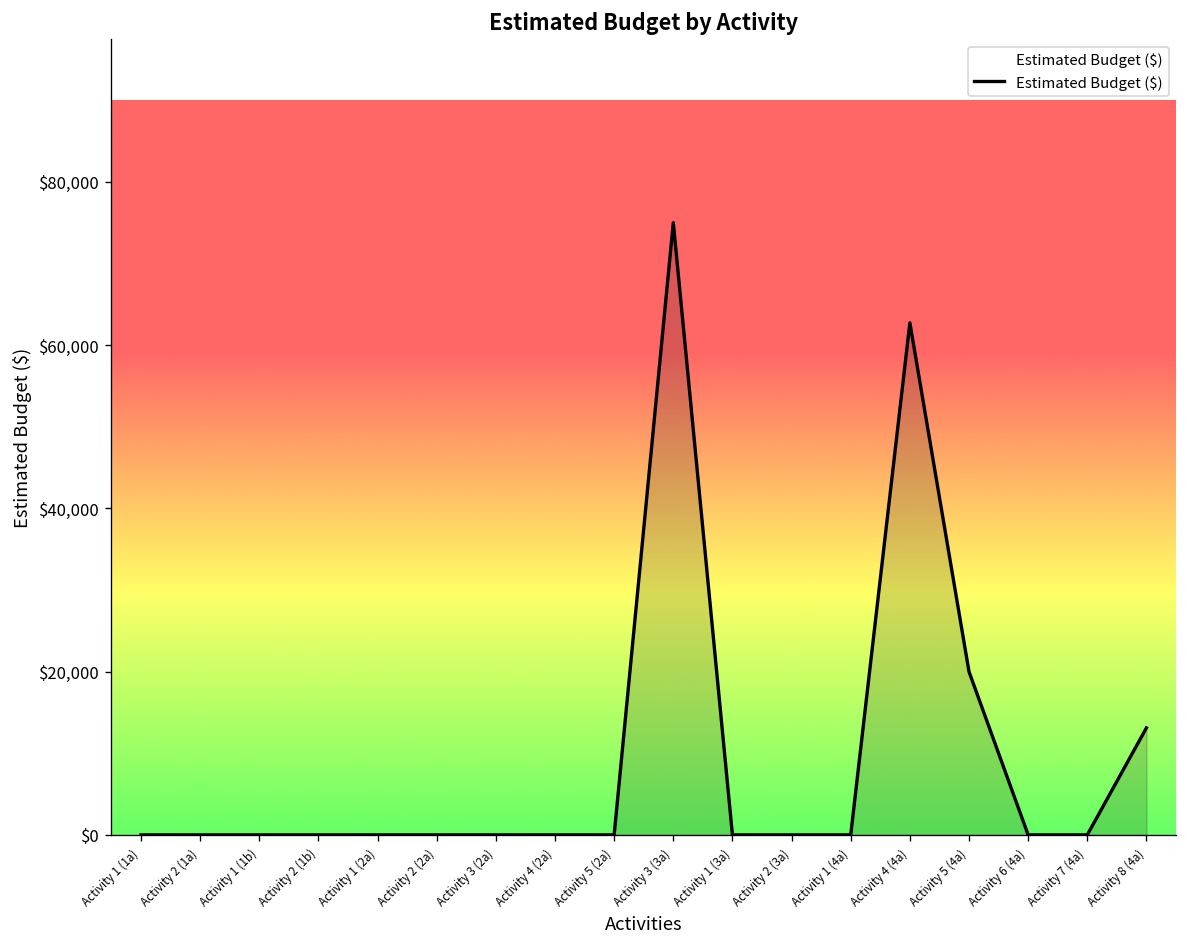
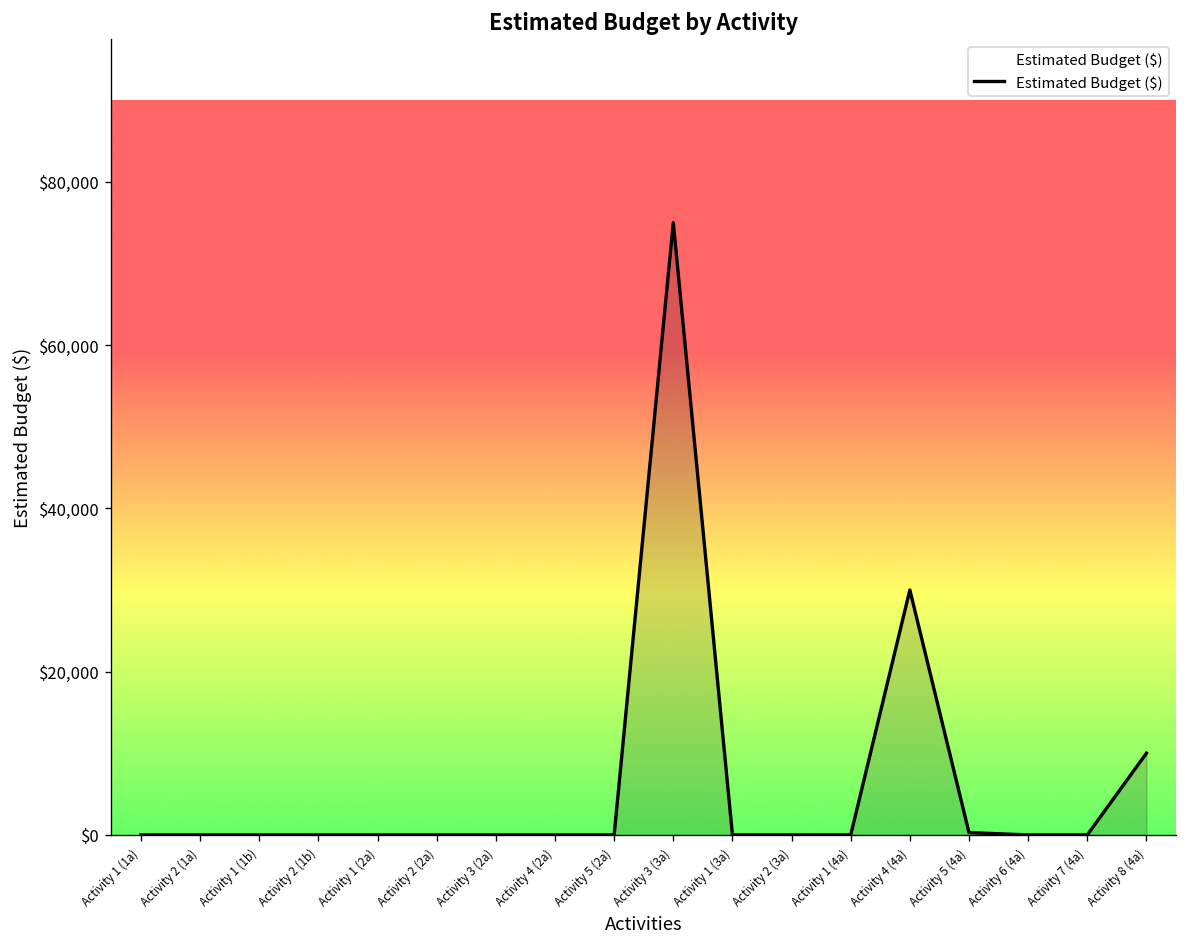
  {
    "Activity 1 (1a)": "$0",
    "Activity 2 (1a)": "$0",
    "Activity 1 (1b)": "$0",
    "Activity 2 (1b)": "$0",
    "Activity 1 (2a)": "$0",
    "Activity 2 (2a)": "$0",
    "Activity 3 (2a)": "$0",
    "Activity 4 (2a)": "$0",
    "Activity 5 (2a)": "$0",
    "Activity 3 (3a)": "$75,000",
    "Activity 1 (3a)": "$0",
    "Activity 2 (3a)": "$0",
    "Activity 1 (4a)": "$0",
-   "Activity 4 (4a)": "$63,000",
-   "Activity 5 (4a)": "$20,000",
+   "Activity 4 (4a)": "$30,000",
+   "Activity 5 (4a)": "$0",
    "Activity 6 (4a)": "$0",
    "Activity 7 (4a)": "$0",
-   "Activity 8 (4a)": "$13,000"
+   "Activity 8 (4a)": "$10,000"
  }
